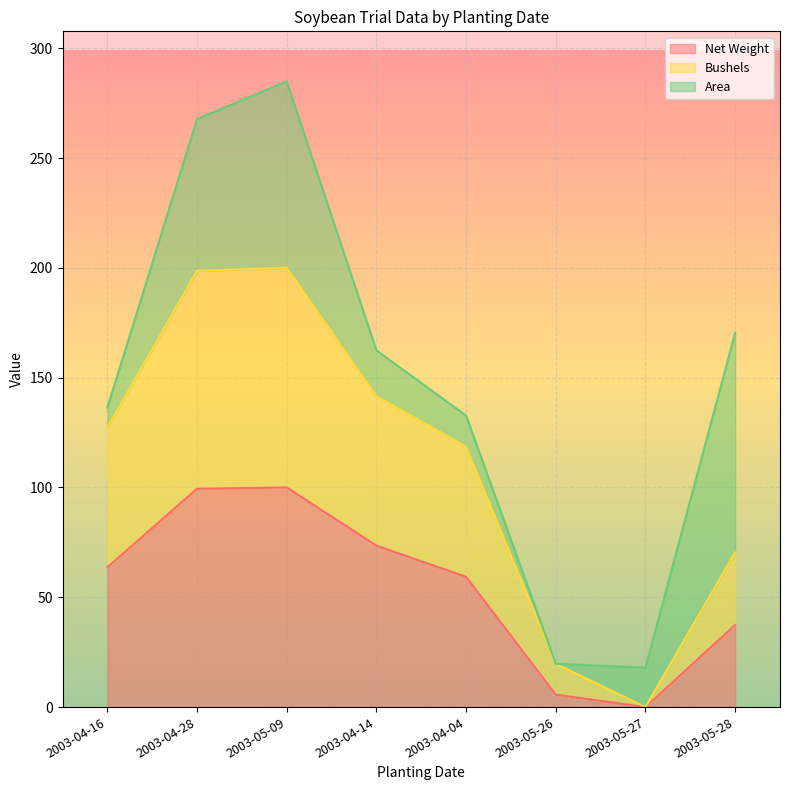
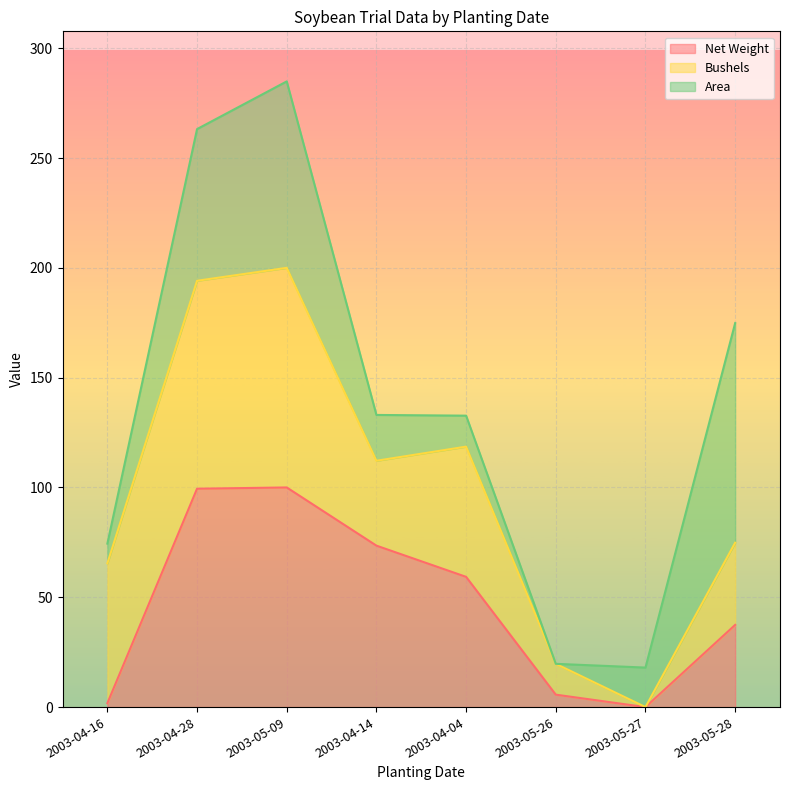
  {
    "Net Weight": {
-     "2003-04-16": 64,
+     "2003-04-16": 2,
      "2003-04-28": 99,
      "2003-05-09": 100,
      "2003-04-14": 74,
      "2003-04-04": 59,
      "2003-05-26": 6,
      "2003-05-28": 37
    },
    "Bushels": {
      "2003-04-16": 64,
-     "2003-04-28": 99,
+     "2003-04-28": 95,
      "2003-05-09": 100,
-     "2003-04-14": 68,
+     "2003-04-14": 39,
      "2003-04-04": 59,
-     "2003-05-28": 33
+     "2003-05-28": 37
    },
    "Area": {
      "2003-04-16": 9,
      "2003-04-28": 69,
      "2003-05-09": 85,
      "2003-04-14": 21,
      "2003-04-04": 14,
      "2003-05-27": 18,
      "2003-05-28": 100
    }
  }
